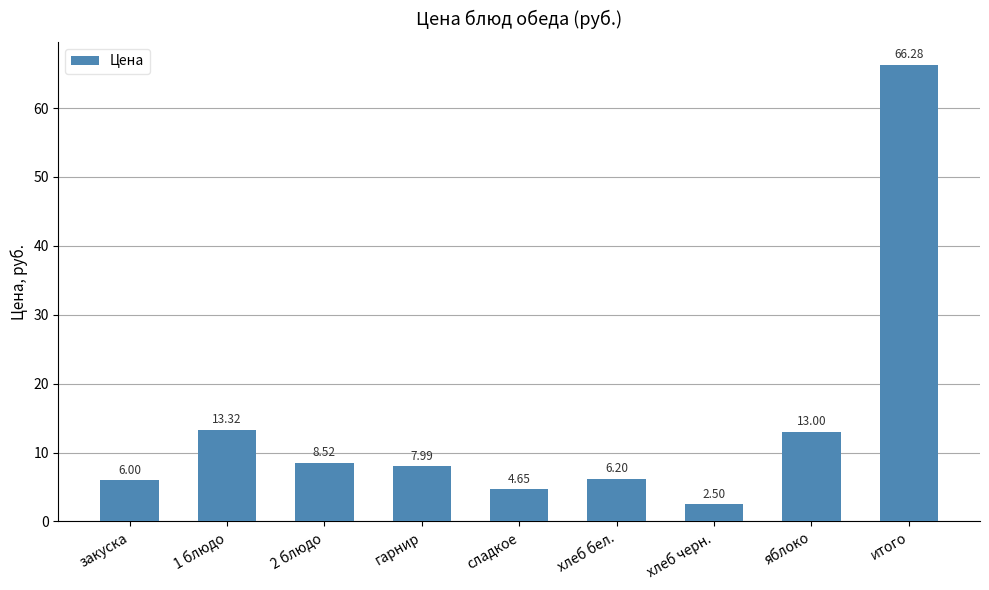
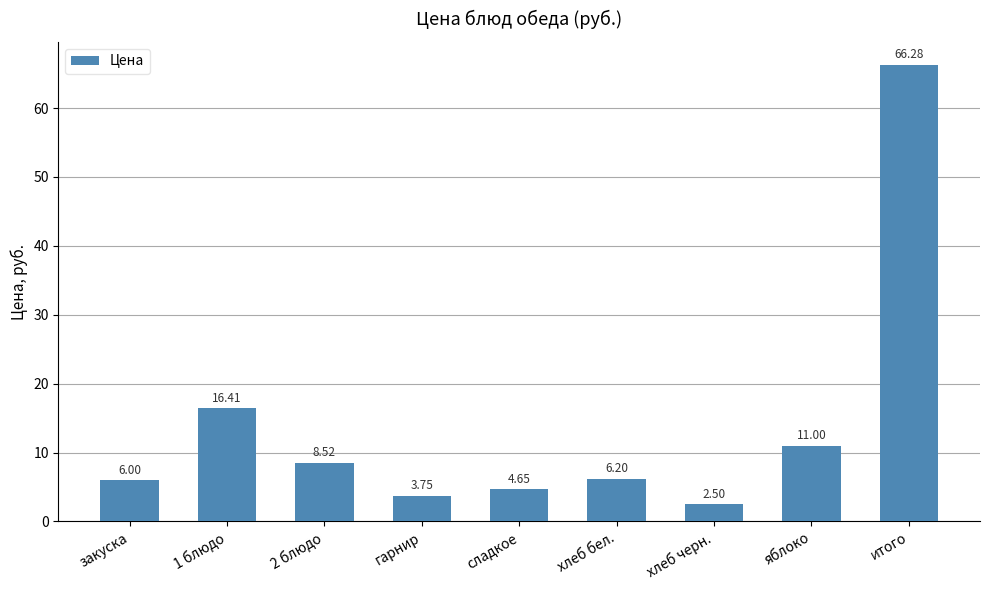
  {
    "закуска": 6.00,
-   "1 блюдо": 13.32,
+   "1 блюдо": 16.41,
    "2 блюдо": 8.52,
-   "гарнир": 7.99,
+   "гарнир": 3.75,
    "сладкое": 4.65,
    "хлеб бел.": 6.20,
    "хлеб черн.": 2.50,
-   "яблоко": 13.00,
+   "яблоко": 11.00,
    "итого": 66.28
  }
